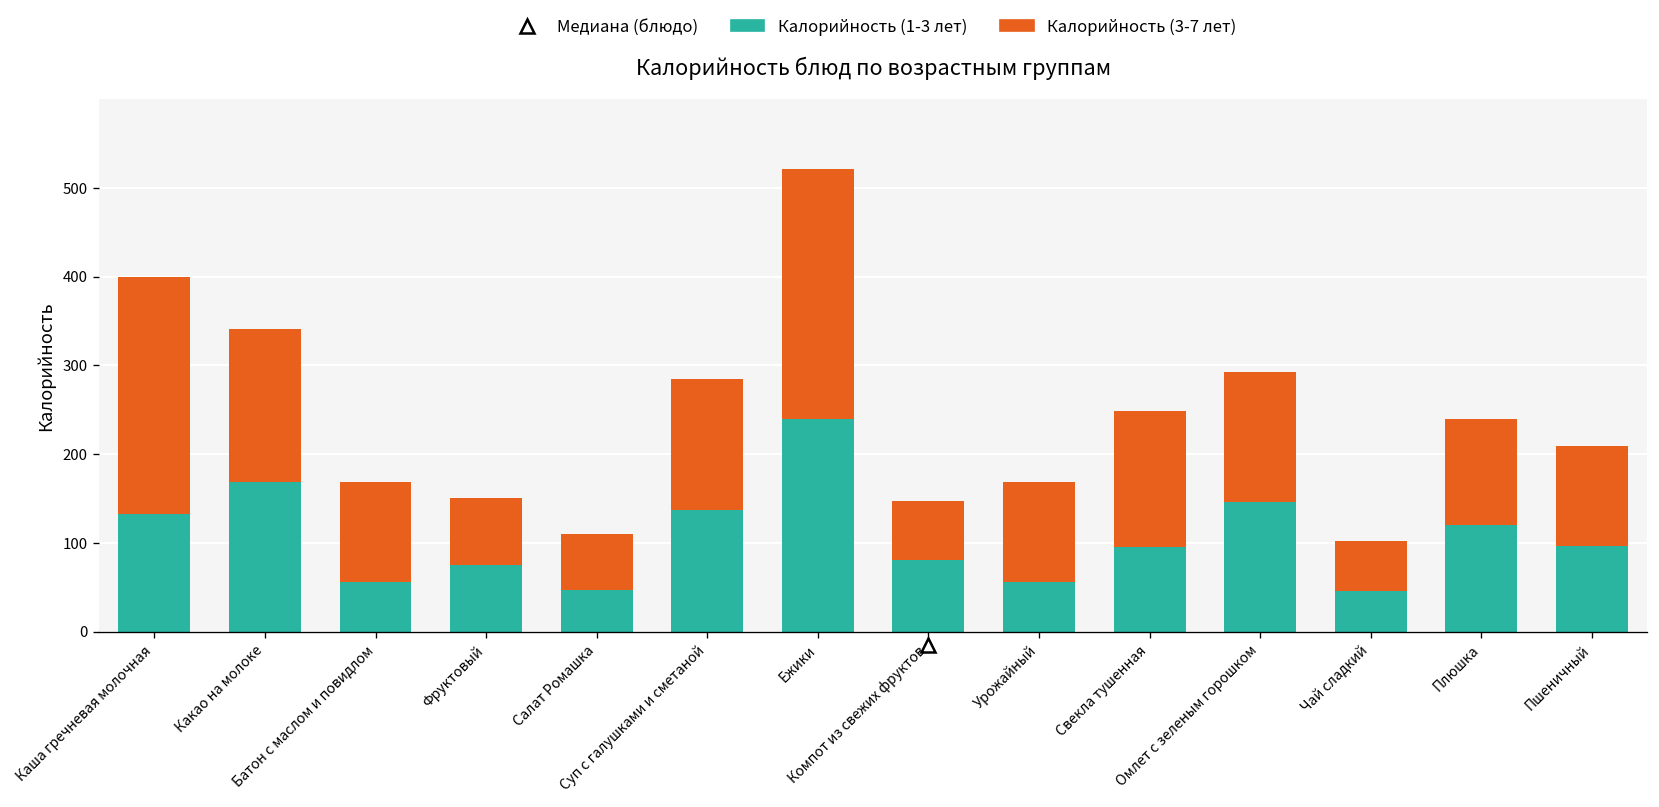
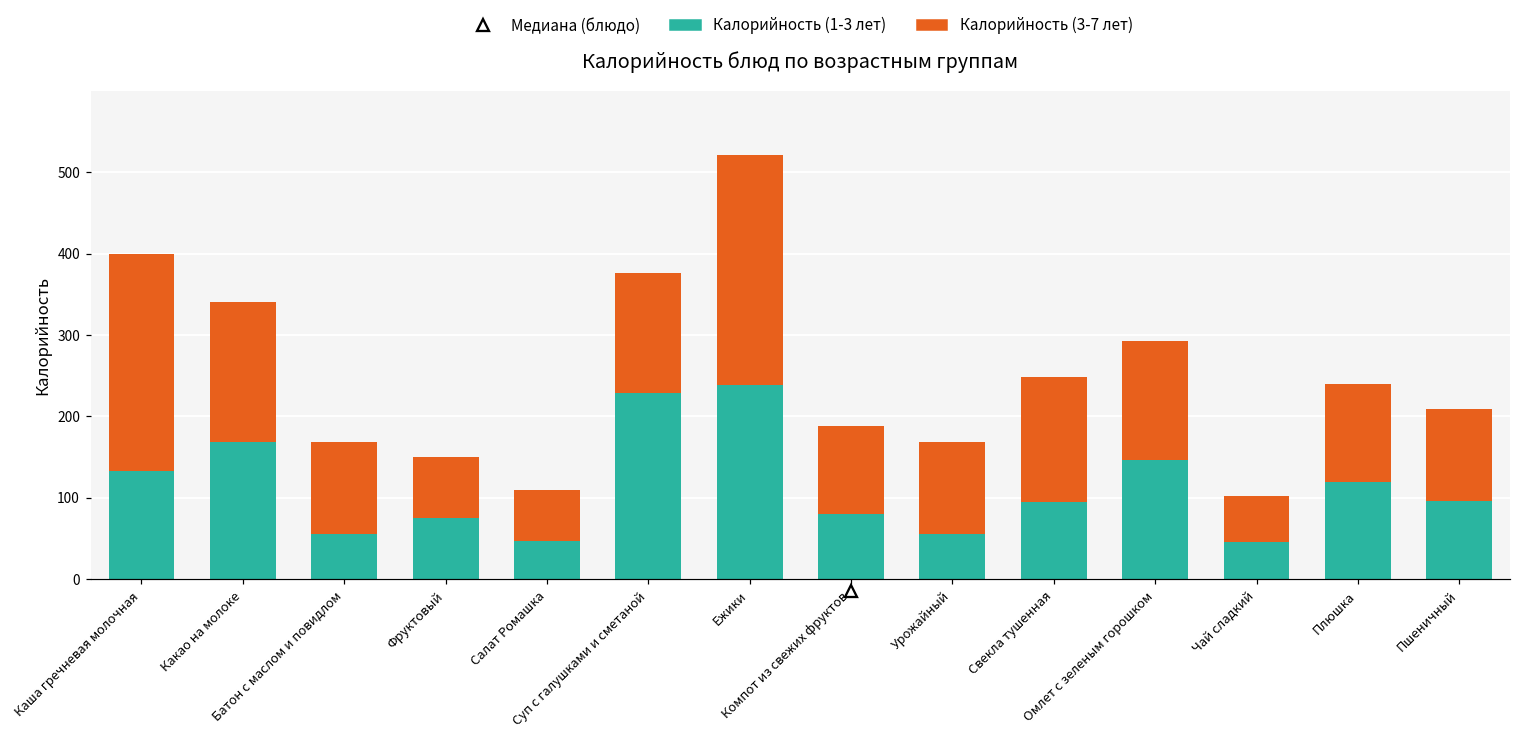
  {
    "Калорийность (1-3 лет)": {
      "Каша гречневая молочная": 130,
      "Какао на молоке": 170,
      "Батон с маслом и повидлом": 60,
      "Фруктовый": 80,
      "Салат Ромашка": 50,
-     "Суп с галушками и сметаной": 140,
+     "Суп с галушками и сметаной": 230,
      "Ежики": 240,
      "Компот из свежих фруктов": 80,
      "Урожайный": 60,
      "Свекла тушенная": 100,
      "Омлет с зеленым горошком": 150,
      "Чай сладкий": 50,
      "Плюшка": 120,
      "Пшеничный": 100
    },
    "Калорийность (3-7 лет)": {
      "Каша гречневая молочная": 270,
      "Какао на молоке": 170,
      "Батон с маслом и повидлом": 110,
      "Фруктовый": 80,
      "Салат Ромашка": 60,
      "Суп с галушками и сметаной": 150,
      "Ежики": 280,
-     "Компот из свежих фруктов": 70,
+     "Компот из свежих фруктов": 110,
      "Урожайный": 110,
      "Свекла тушенная": 150,
      "Омлет с зеленым горошком": 150,
      "Чай сладкий": 60,
      "Плюшка": 120,
      "Пшеничный": 110
    }
  }
